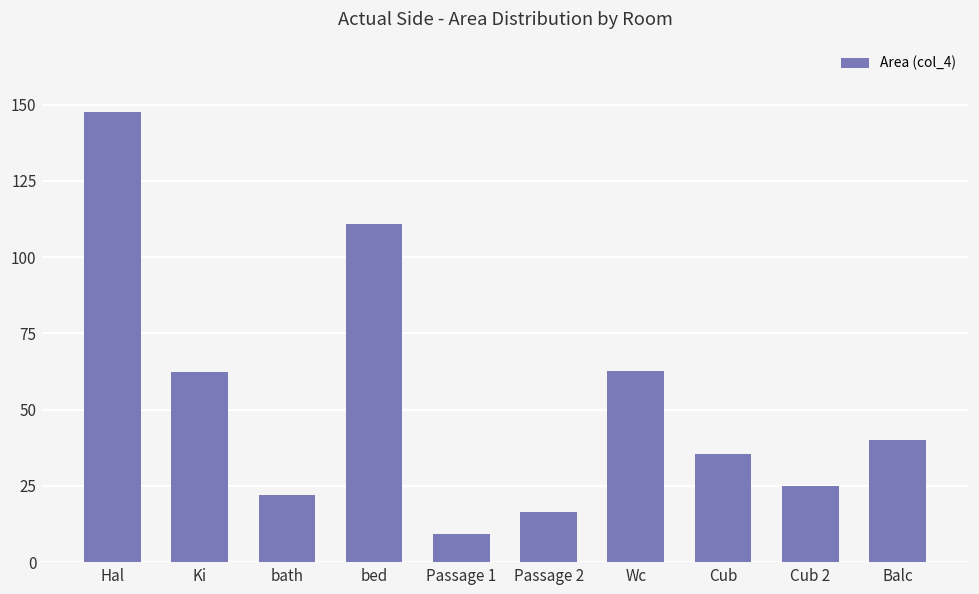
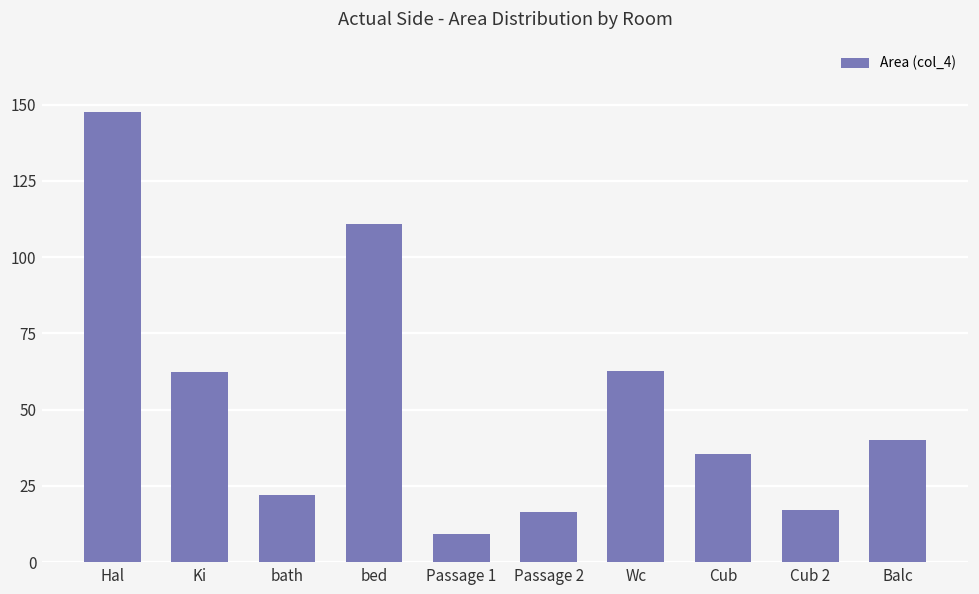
  {
    "Hal": 147,
    "Ki": 62,
    "bath": 22,
    "bed": 111,
    "Passage 1": 9,
    "Passage 2": 16,
    "Wc": 63,
    "Cub": 36,
-   "Cub 2": 25,
+   "Cub 2": 17,
    "Balc": 40
  }
